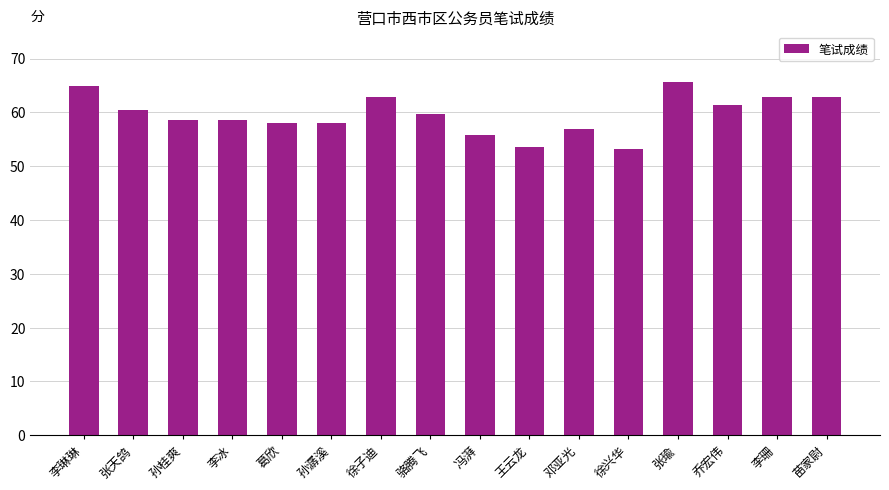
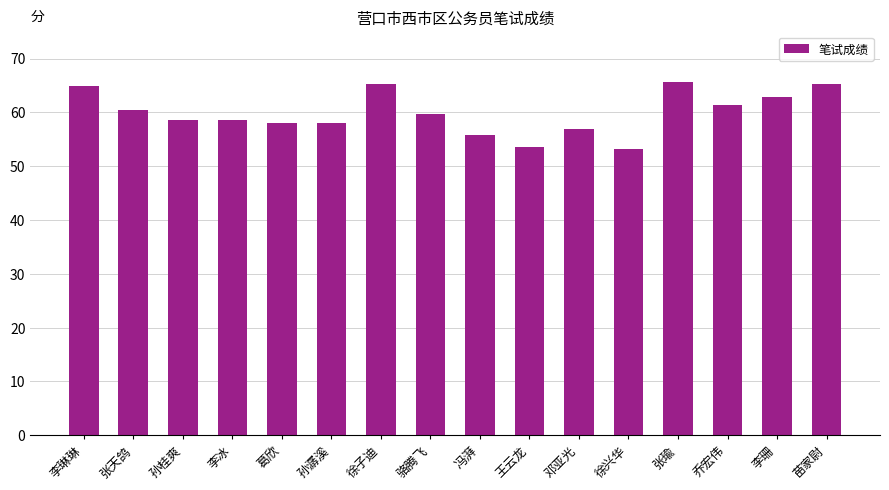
  {
    "李琳琳": 65,
    "张天鸽": 60,
    "孙桂爽": 59,
    "李冰": 59,
    "葛欣": 58,
    "孙潺溪": 58,
-   "徐子迪": 63,
+   "徐子迪": 65,
    "骆腾飞": 60,
    "冯湃": 56,
    "王云龙": 54,
    "邓亚光": 57,
    "徐兴华": 53,
    "张瑜": 66,
    "乔宏伟": 61,
    "李珊": 63,
-   "苗家尉": 63
+   "苗家尉": 65
  }
